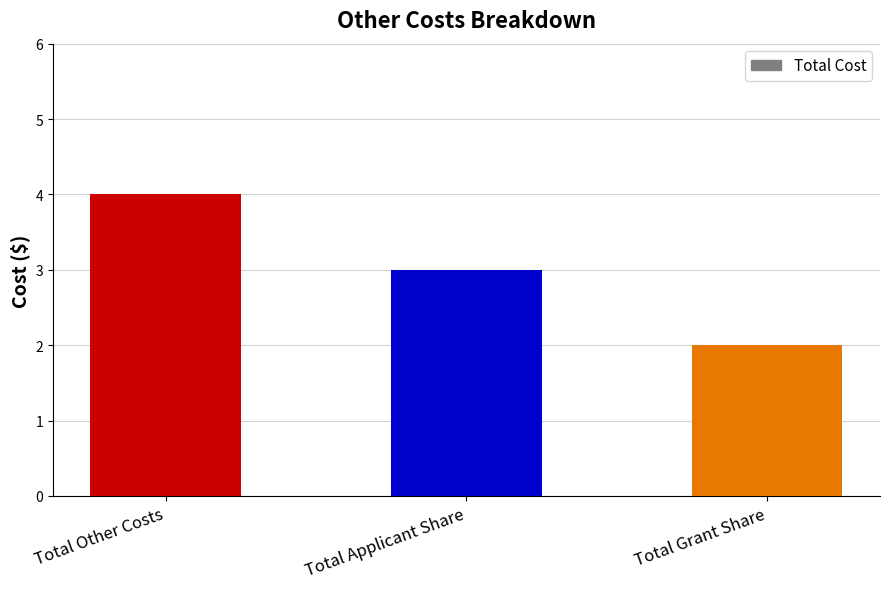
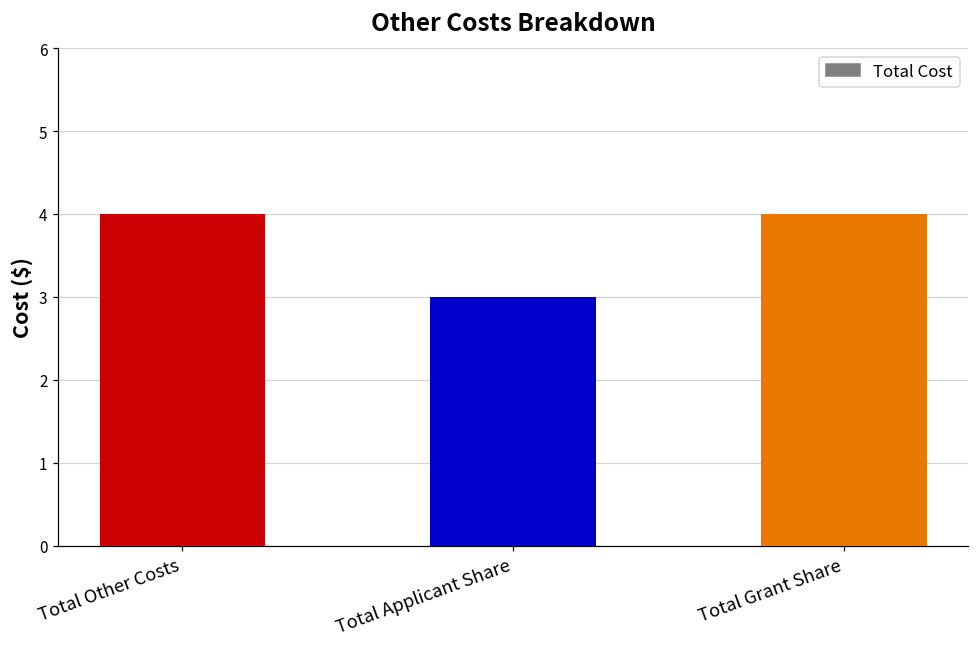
  {
    "Total Other Costs": 4,
    "Total Applicant Share": 3,
-   "Total Grant Share": 2
+   "Total Grant Share": 4
  }
